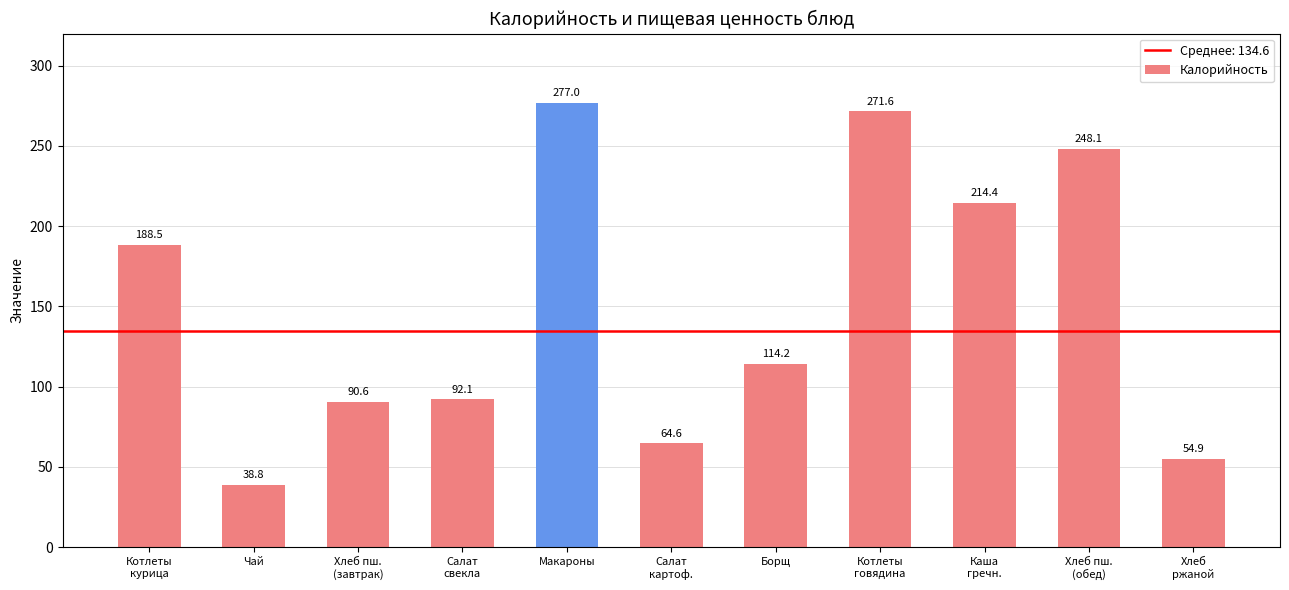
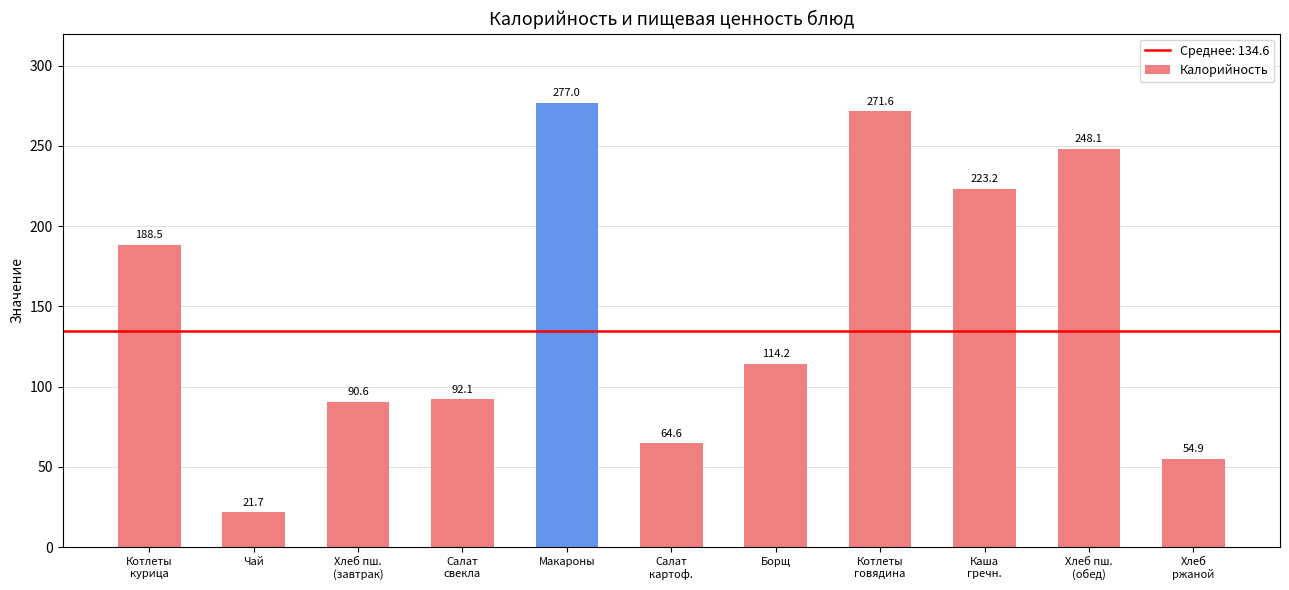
  {
    "Котлеты курица": 188.5,
-   "Чай": 38.8,
+   "Чай": 21.7,
    "Хлеб пш. (завтрак)": 90.6,
    "Салат свекла": 92.1,
    "Макароны": 277.0,
    "Салат картоф.": 64.6,
    "Борщ": 114.2,
    "Котлеты говядина": 271.6,
-   "Каша гречн.": 214.4,
+   "Каша гречн.": 223.2,
    "Хлеб пш. (обед)": 248.1,
    "Хлеб ржаной": 54.9
  }
